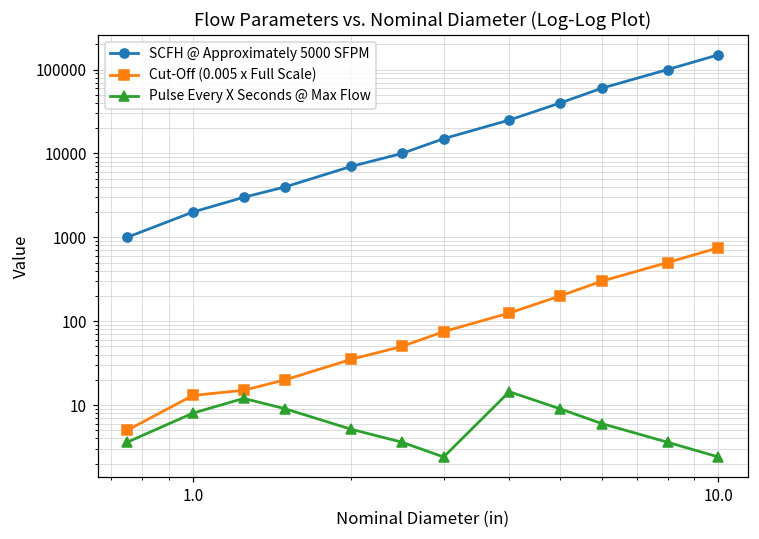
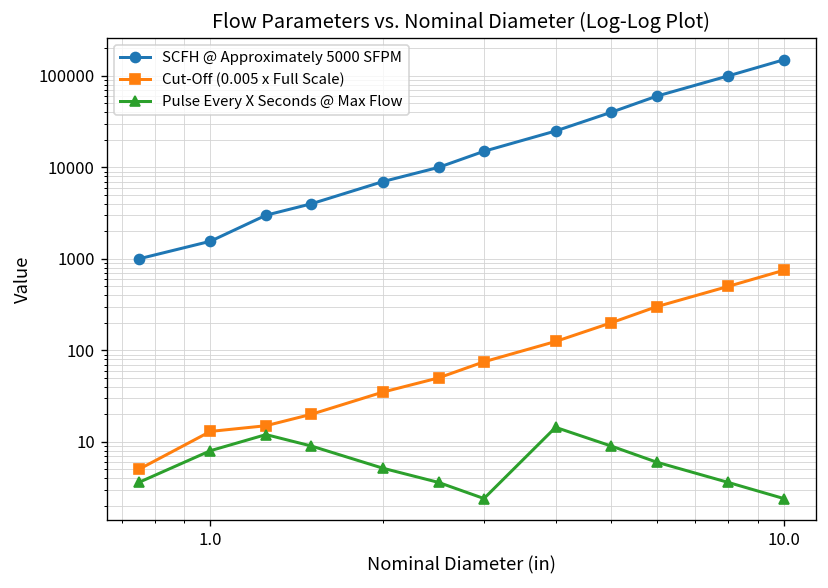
  {
    "SCFH @ Approximately 5000 SFPM": {
-     "1.0": 2000,
+     "1.0": 1600,
      "10.0": 150000
    },
    "Cut-Off (0.005 x Full Scale)": {
      "1.0": 13,
      "10.0": 800
    },
    "Pulse Every X Seconds @ Max Flow": {
      "1.0": 8,
      "10.0": 2.4
    }
  }
